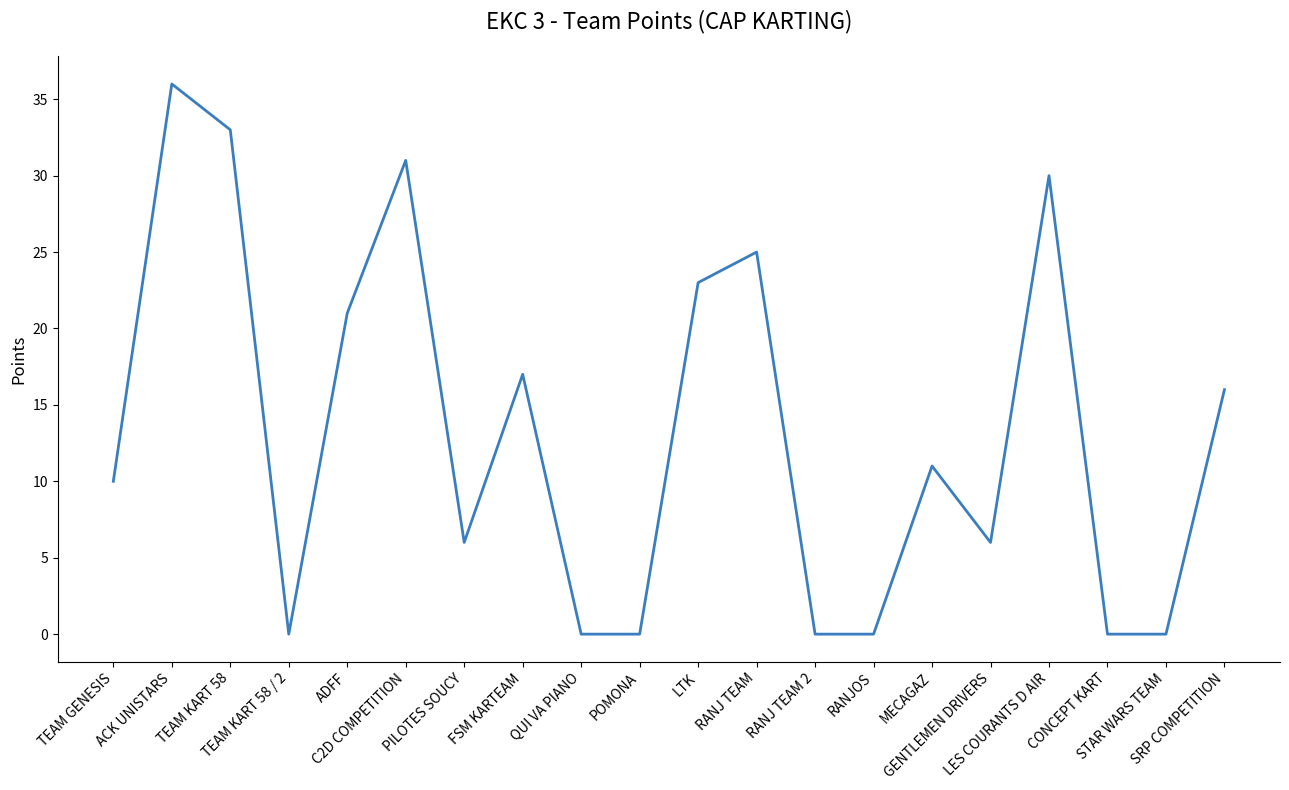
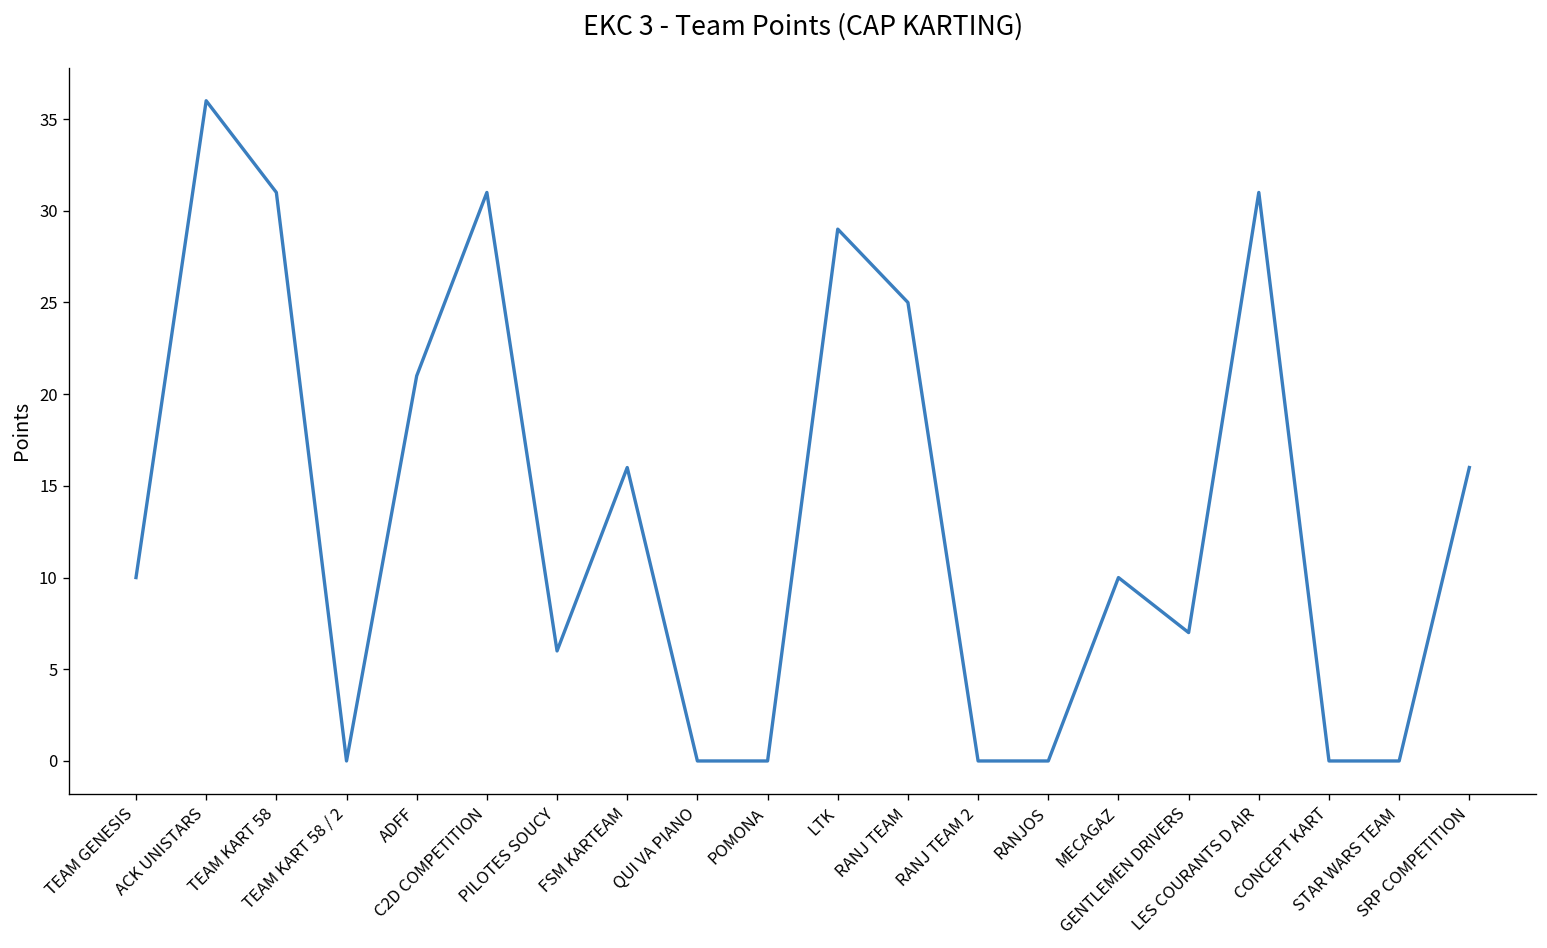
  {
    "TEAM GENESIS": 10,
    "ACK UNISTARS": 36,
-   "TEAM KART 58": 33,
+   "TEAM KART 58": 31,
    "TEAM KART 58 / 2": 0,
    "ADFF": 21,
    "C2D COMPETITION": 31,
    "PILOTES SOUCY": 6,
-   "FSM KARTEAM": 17,
+   "FSM KARTEAM": 16,
    "QUI VA PIANO": 0,
    "POMONA": 0,
-   "LTK": 23,
+   "LTK": 29,
    "RANJ TEAM": 25,
    "RANJ TEAM 2": 0,
    "RANJOS": 0,
-   "MECAGAZ": 11,
-   "GENTLEMEN DRIVERS": 6,
-   "LES COURANTS D AIR": 30,
+   "MECAGAZ": 10,
+   "GENTLEMEN DRIVERS": 7,
+   "LES COURANTS D AIR": 31,
    "CONCEPT KART": 0,
    "STAR WARS TEAM": 0,
    "SRP COMPETITION": 16
  }
